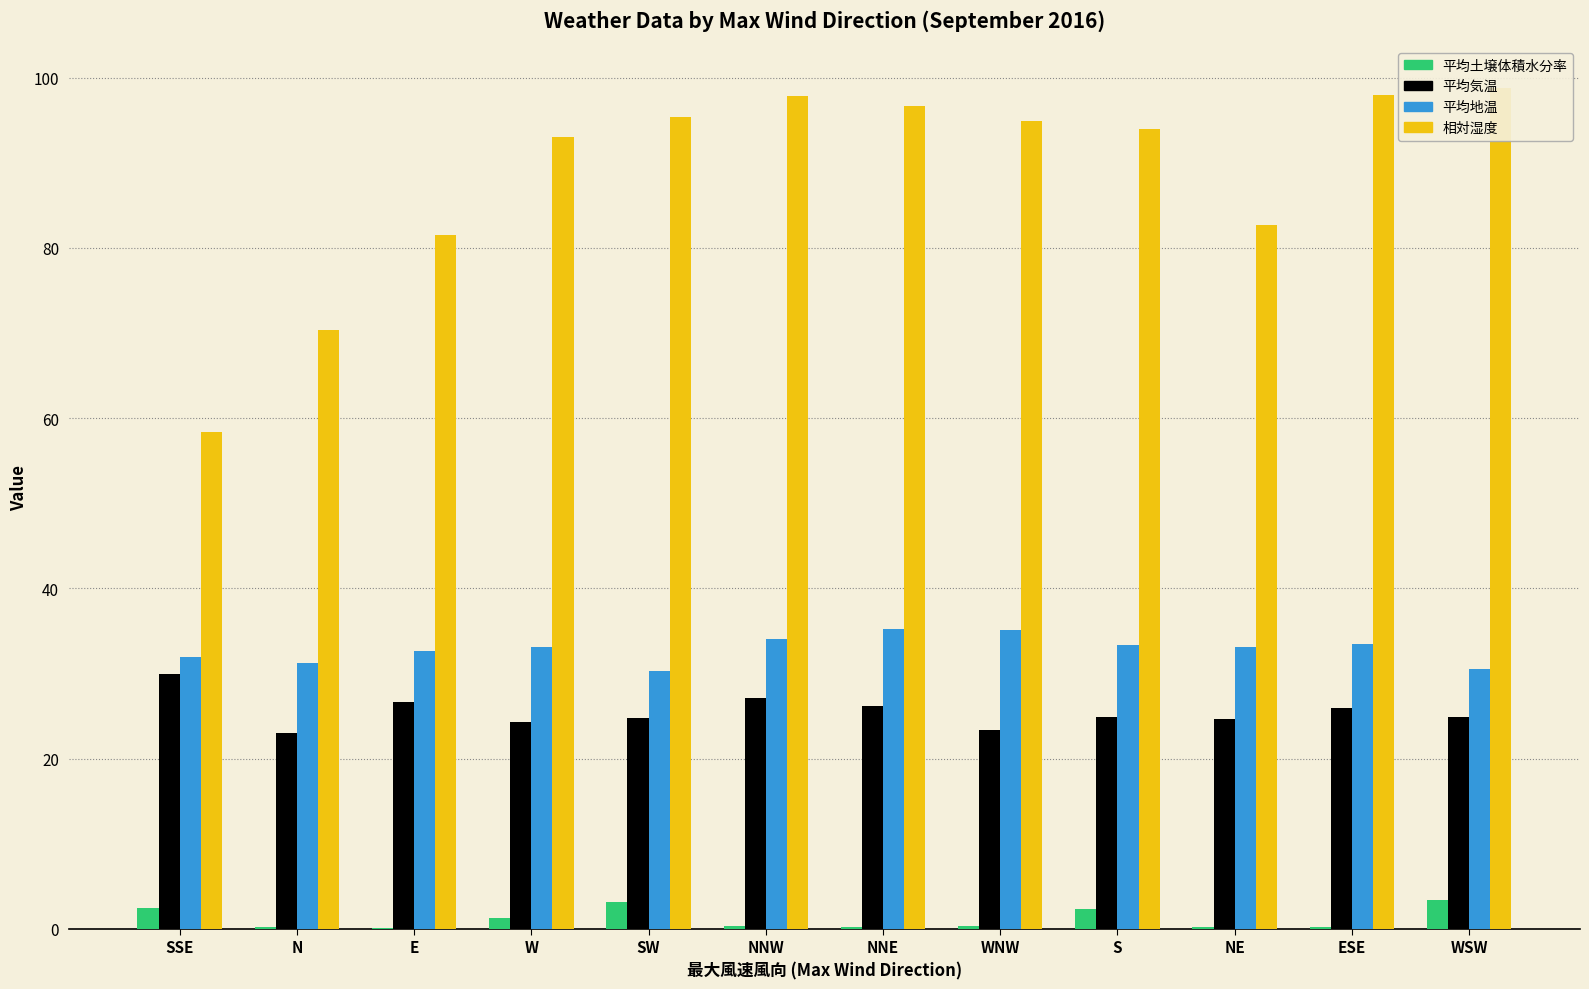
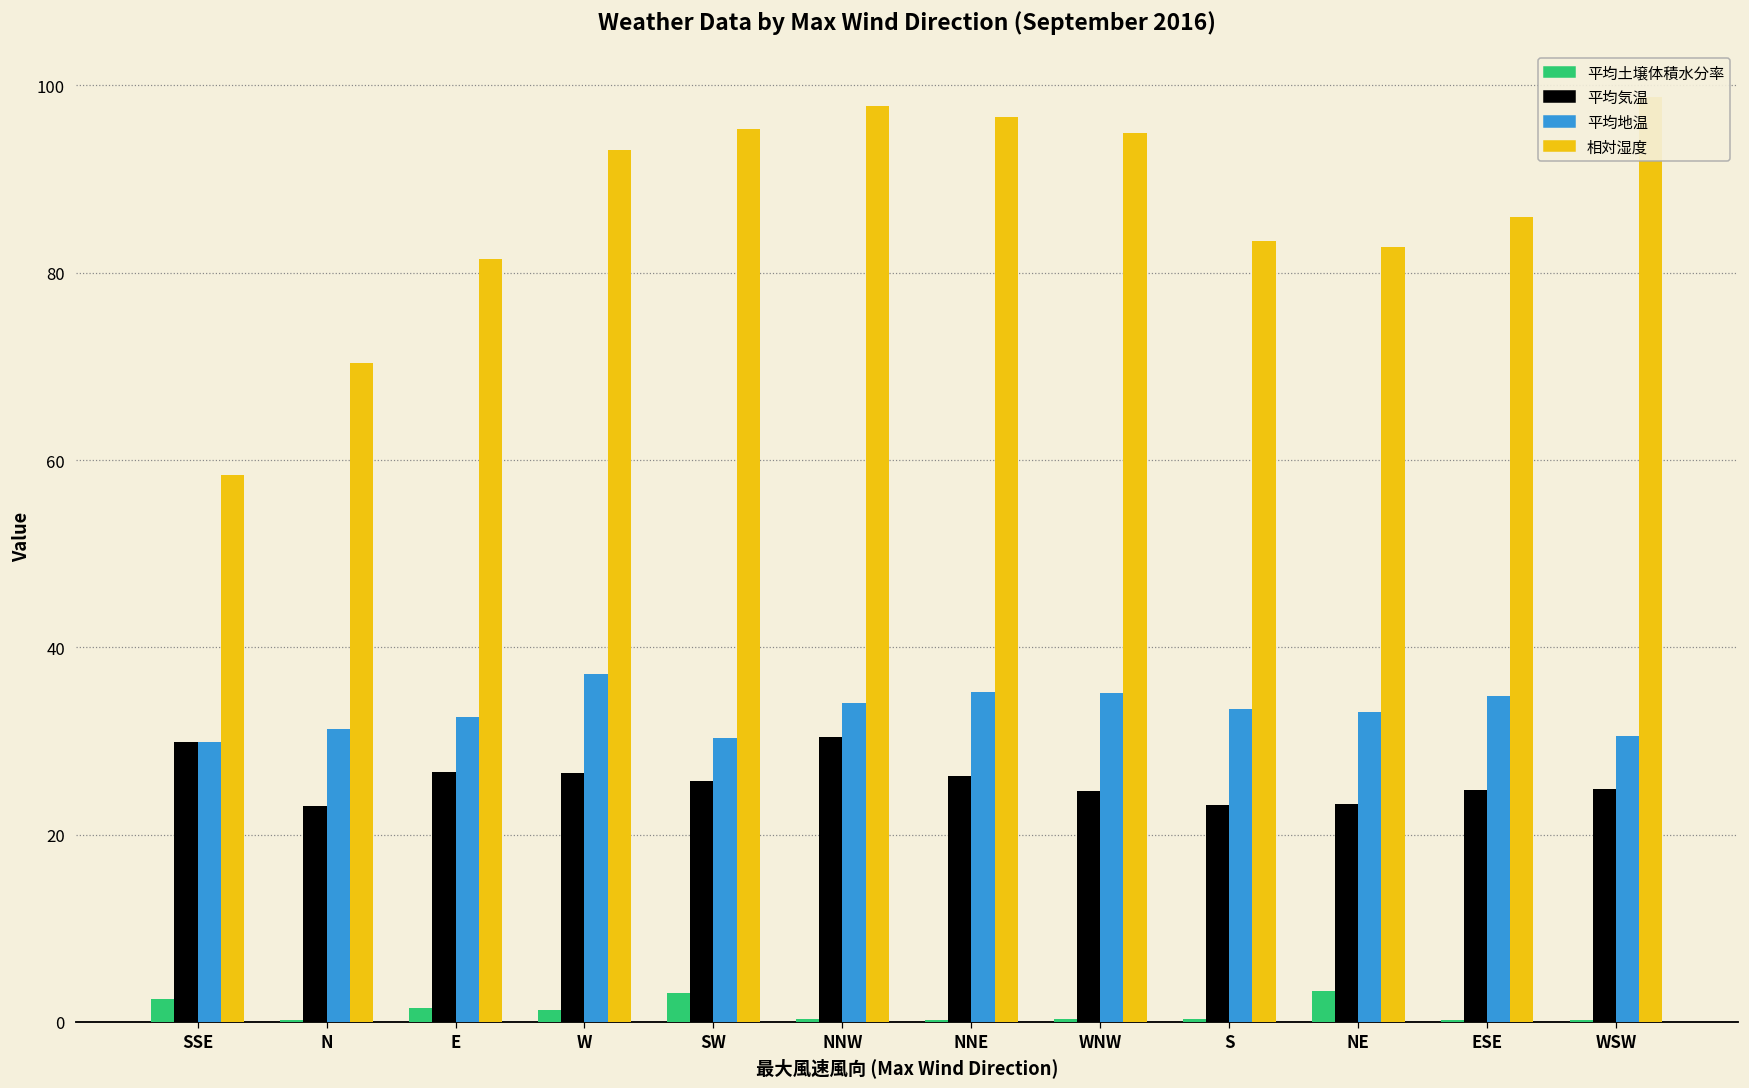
  {
    "平均土壌体積水分率": {
      "SSE": 2,
-     "E": 0,
+     "E": 2,
      "W": 1,
      "SW": 3,
      "NNW": 0,
      "WNW": 0,
-     "S": 2,
-     "NE": 0,
-     "WSW": 3
+     "S": 0,
+     "NE": 3,
+     "WSW": 0
    },
    "平均気温": {
      "SSE": 30,
      "N": 23,
      "E": 27,
-     "W": 24,
-     "SW": 25,
-     "NNW": 27,
+     "W": 27,
+     "SW": 26,
+     "NNW": 30,
      "NNE": 26,
-     "WNW": 23,
-     "S": 25,
-     "NE": 25,
-     "ESE": 26,
+     "WNW": 25,
+     "S": 23,
+     "NE": 23,
+     "ESE": 25,
      "WSW": 25
    },
    "平均地温": {
-     "SSE": 32,
+     "SSE": 30,
      "N": 31,
      "E": 33,
-     "W": 33,
+     "W": 37,
      "SW": 30,
      "NNW": 34,
      "NNE": 35,
      "WNW": 35,
      "S": 33,
      "NE": 33,
-     "ESE": 33,
+     "ESE": 35,
      "WSW": 31
    },
    "相対湿度": {
      "SSE": 58,
      "N": 70,
      "E": 81,
      "W": 93,
      "SW": 95,
      "NNW": 98,
      "NNE": 97,
      "WNW": 95,
-     "S": 94,
+     "S": 83,
      "NE": 83,
-     "ESE": 98
+     "ESE": 86
    }
  }
